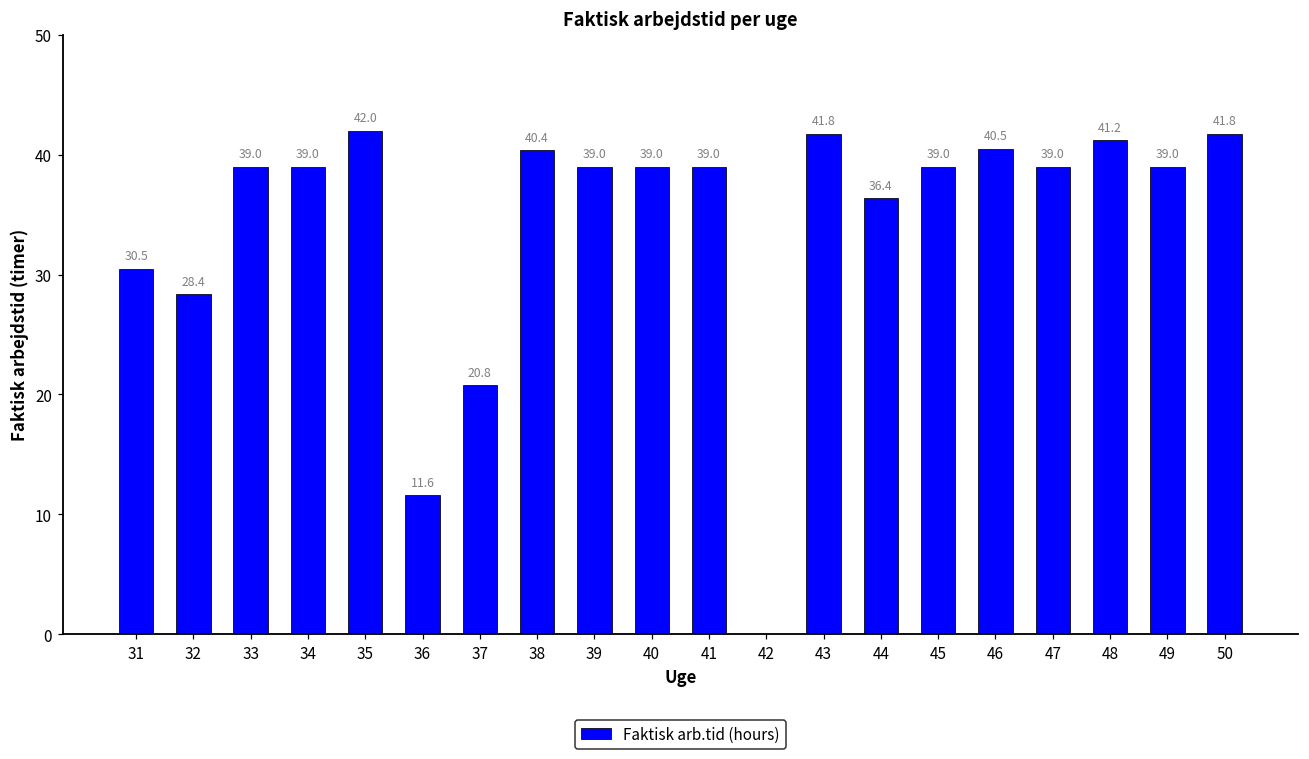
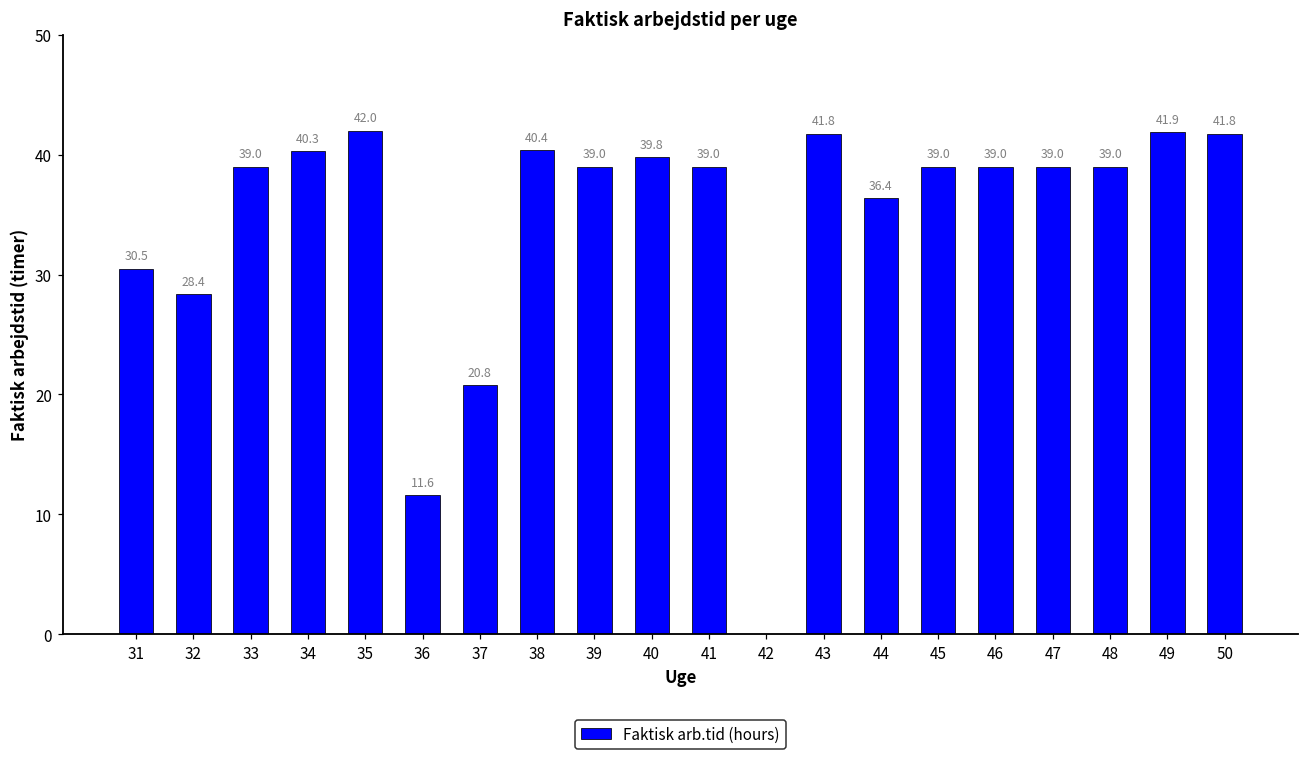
  {
    "31": 30.5,
    "32": 28.4,
    "33": 39.0,
-   "34": 39.0,
+   "34": 40.3,
    "35": 42.0,
    "36": 11.6,
    "37": 20.8,
    "38": 40.4,
    "39": 39.0,
-   "40": 39.0,
+   "40": 39.8,
    "41": 39.0,
    "43": 41.8,
    "44": 36.4,
    "45": 39.0,
-   "46": 40.5,
+   "46": 39.0,
    "47": 39.0,
-   "48": 41.2,
-   "49": 39.0,
+   "48": 39.0,
+   "49": 41.9,
    "50": 41.8
  }
